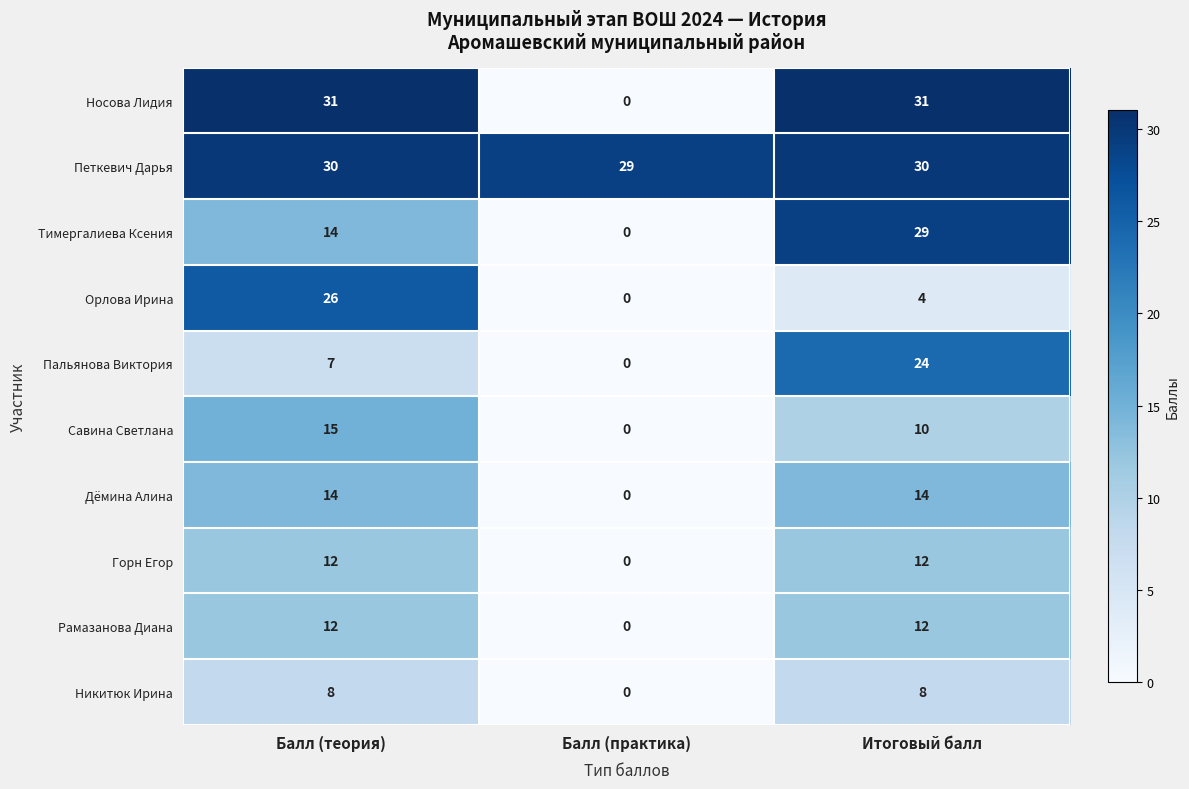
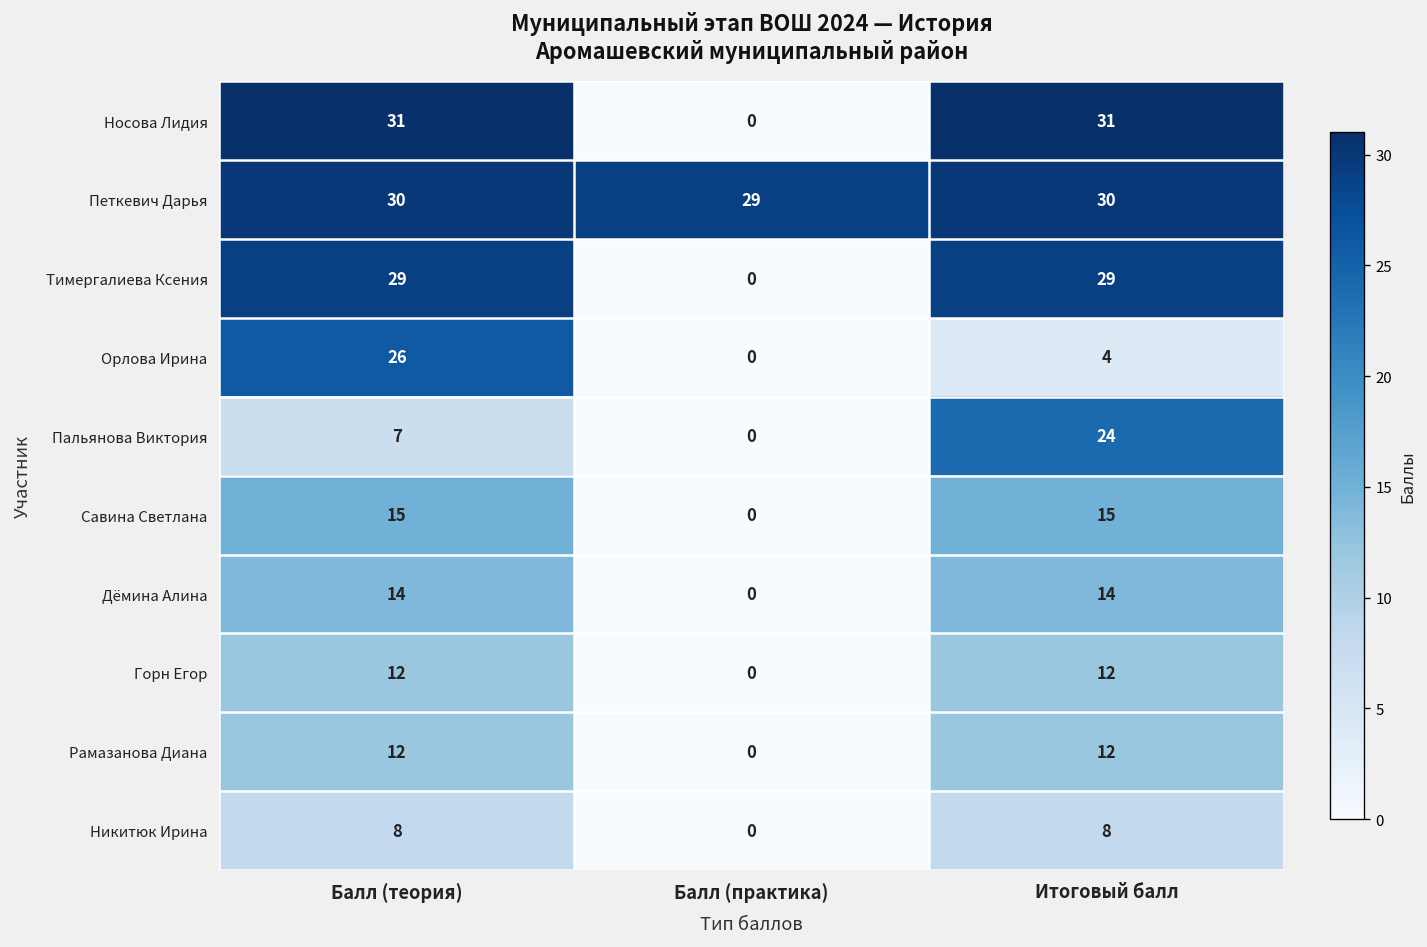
  {
    "Носова Лидия": {
      "Балл (теория)": 31,
      "Балл (практика)": 0,
      "Итоговый балл": 31
    },
    "Петкевич Дарья": {
      "Балл (теория)": 30,
      "Балл (практика)": 29,
      "Итоговый балл": 30
    },
    "Тимергалиева Ксения": {
-     "Балл (теория)": 14,
+     "Балл (теория)": 29,
      "Балл (практика)": 0,
      "Итоговый балл": 29
    },
    "Орлова Ирина": {
      "Балл (теория)": 26,
      "Балл (практика)": 0,
      "Итоговый балл": 4
    },
    "Пальянова Виктория": {
      "Балл (теория)": 7,
      "Балл (практика)": 0,
      "Итоговый балл": 24
    },
    "Савина Светлана": {
      "Балл (теория)": 15,
      "Балл (практика)": 0,
-     "Итоговый балл": 10
+     "Итоговый балл": 15
    },
    "Дëмина Алина": {
      "Балл (теория)": 14,
      "Балл (практика)": 0,
      "Итоговый балл": 14
    },
    "Горн Егор": {
      "Балл (теория)": 12,
      "Балл (практика)": 0,
      "Итоговый балл": 12
    },
    "Рамазанова Диана": {
      "Балл (теория)": 12,
      "Балл (практика)": 0,
      "Итоговый балл": 12
    },
    "Никитюк Ирина": {
      "Балл (теория)": 8,
      "Балл (практика)": 0,
      "Итоговый балл": 8
    }
  }
